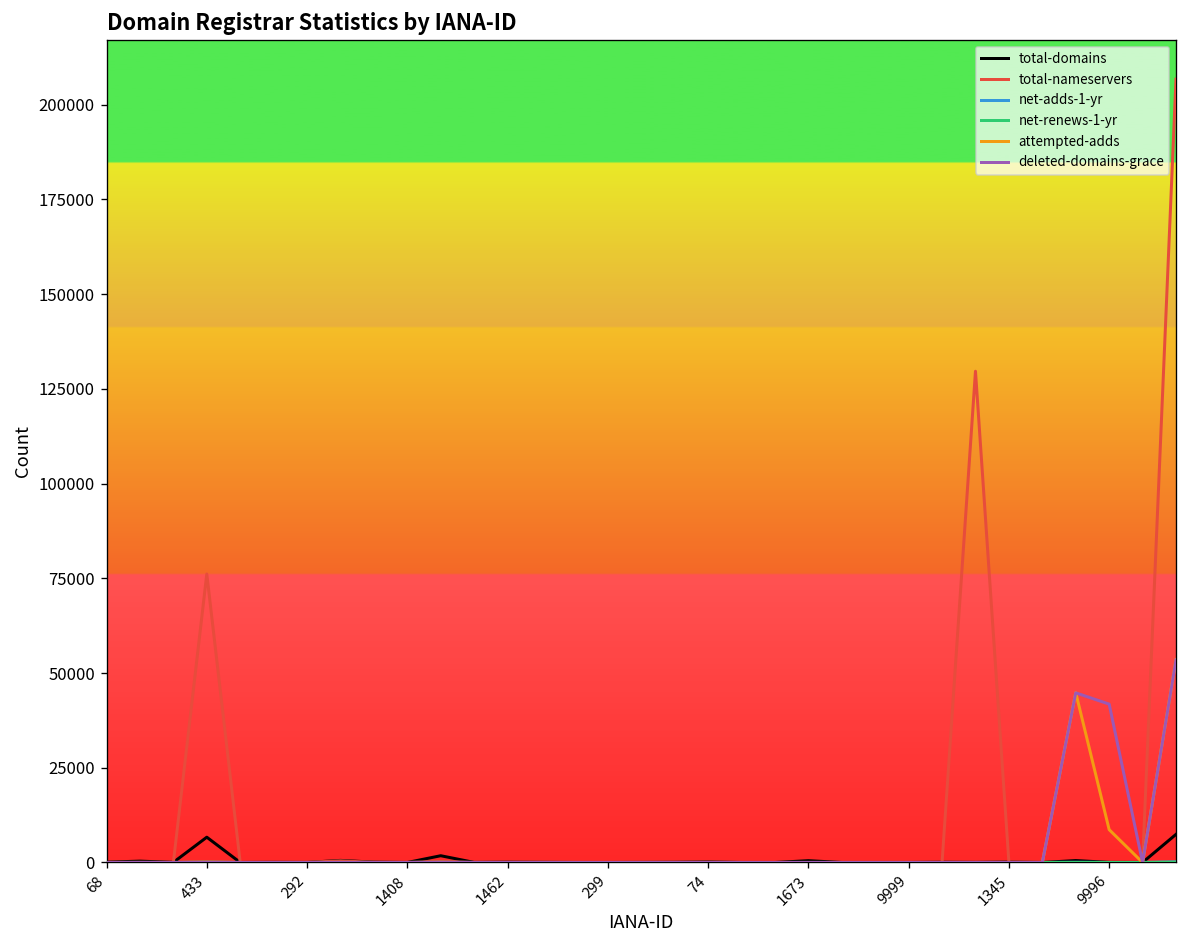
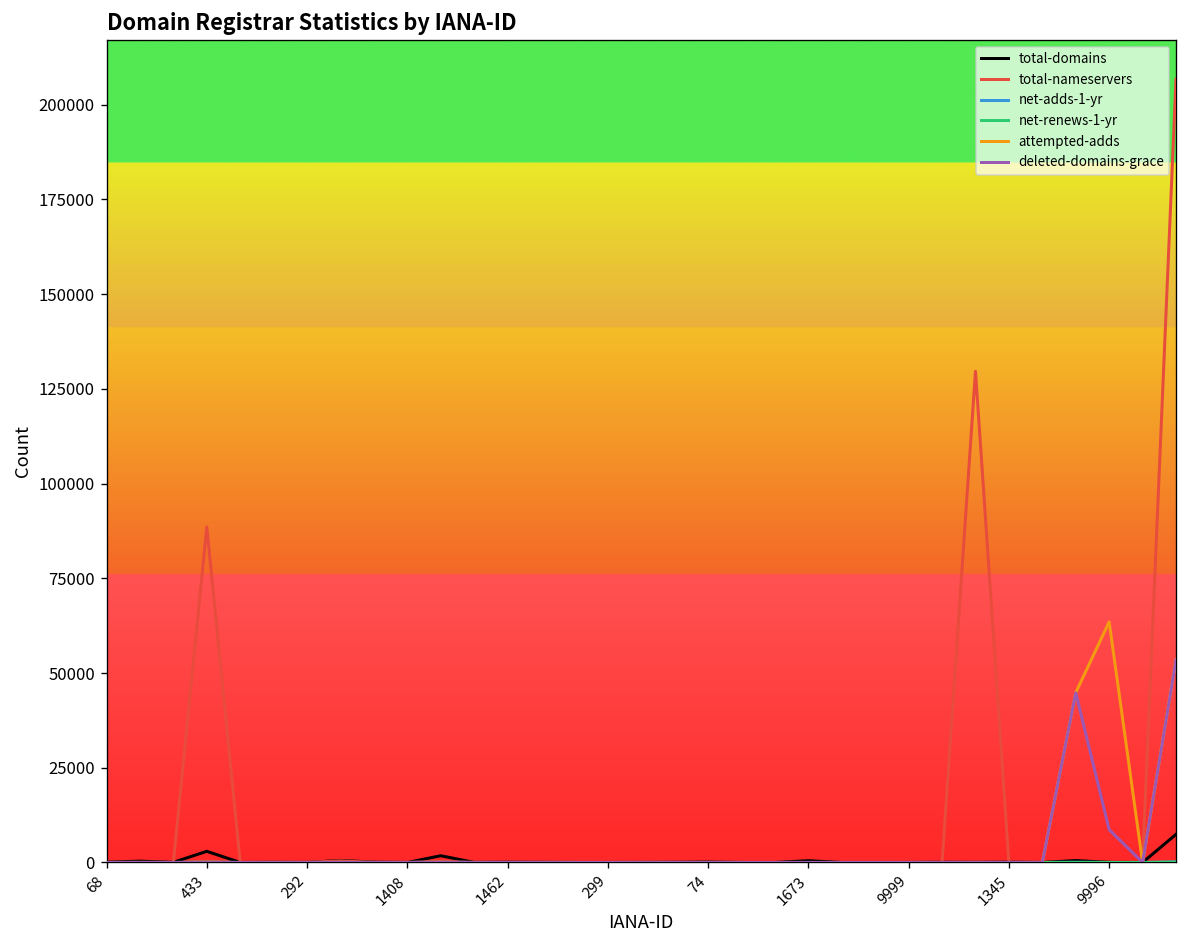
  {
    "total-domains": {
-     "433": 7000
+     "433": 3000
    },
    "total-nameservers": {
-     "433": 76000
+     "433": 89000
    },
    "attempted-adds": {
-     "9996": 9000
+     "9996": 63000
    },
    "deleted-domains-grace": {
-     "9996": 42000
+     "9996": 9000
    }
  }
